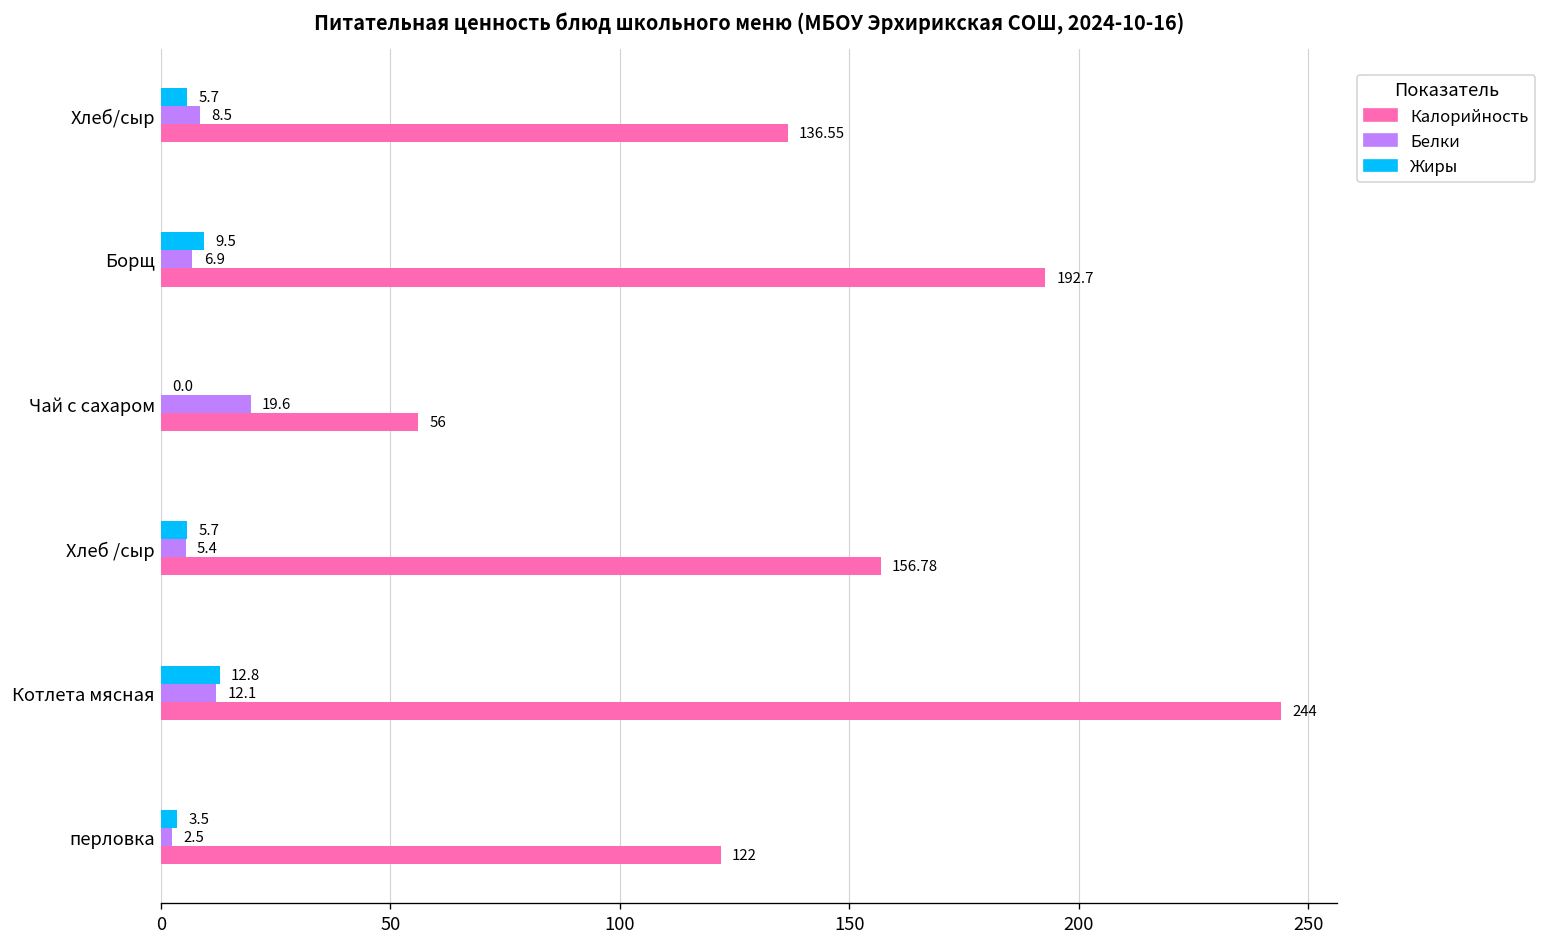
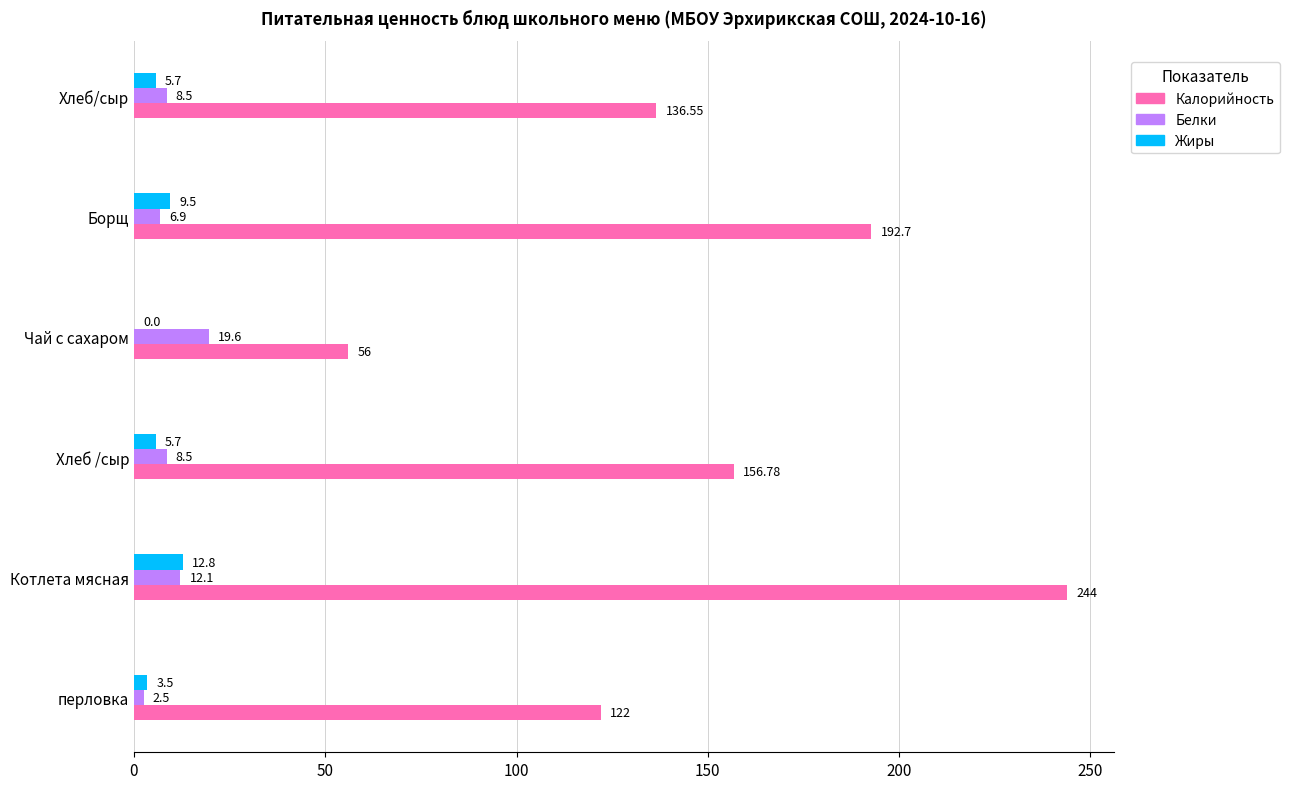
  {
    "Калорийность": {
      "Хлеб/сыр": 136.55,
      "Борщ": 192.7,
      "Чай с сахаром": 56,
      "Хлеб /сыр": 156.78,
      "Котлета мясная": 244,
      "перловка": 122
    },
    "Белки": {
      "Хлеб/сыр": 8.5,
      "Борщ": 6.9,
      "Чай с сахаром": 19.6,
-     "Хлеб /сыр": 5.4,
+     "Хлеб /сыр": 8.5,
      "Котлета мясная": 12.1,
      "перловка": 2.5
    },
    "Жиры": {
      "Хлеб/сыр": 5.7,
      "Борщ": 9.5,
      "Чай с сахаром": 0.0,
      "Хлеб /сыр": 5.7,
      "Котлета мясная": 12.8,
      "перловка": 3.5
    }
  }
